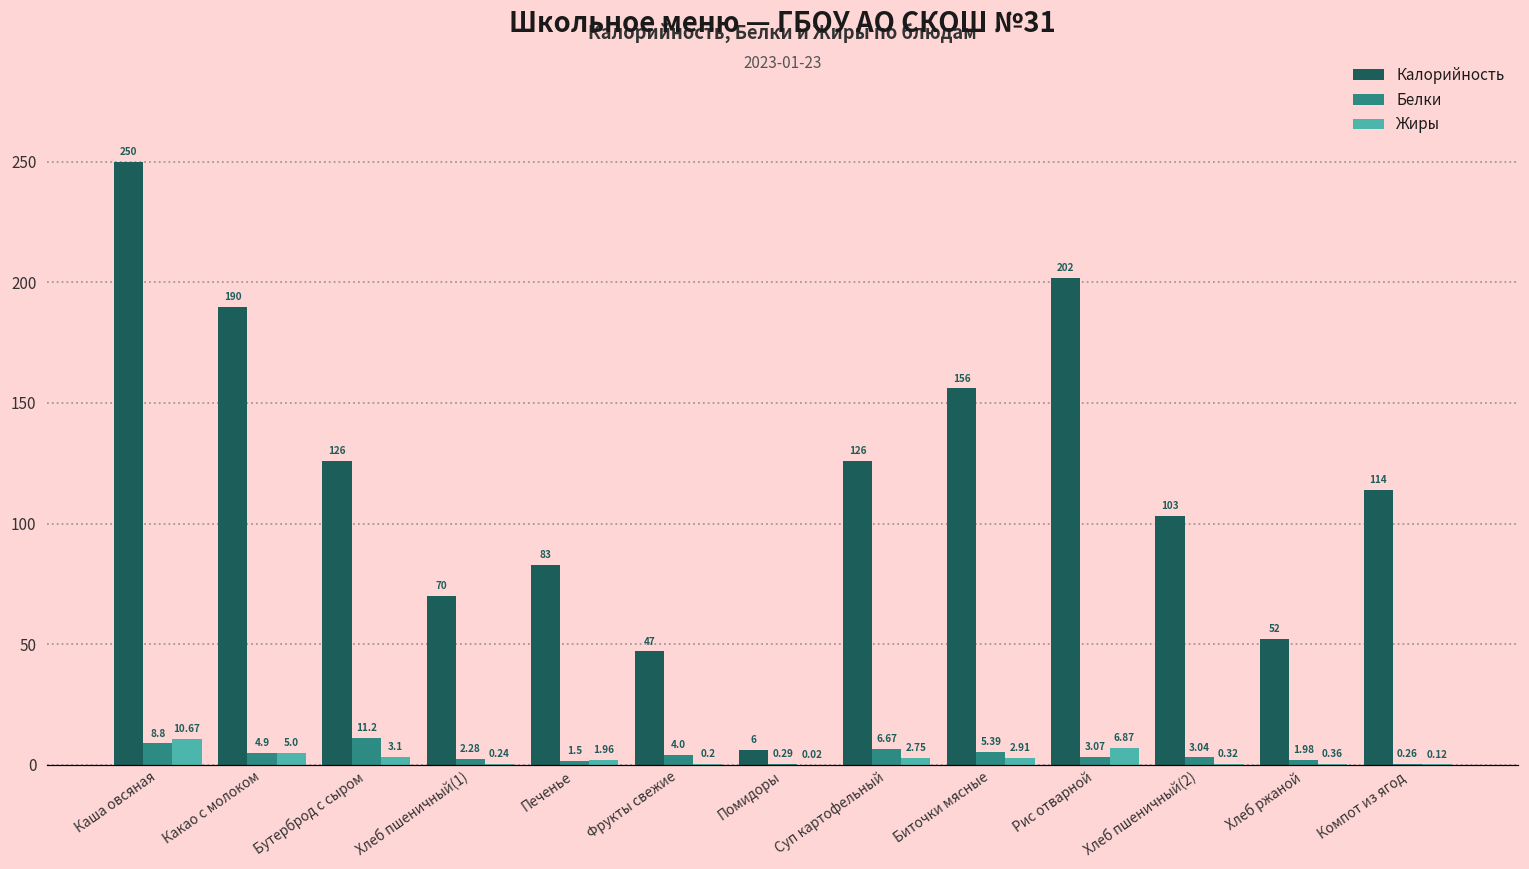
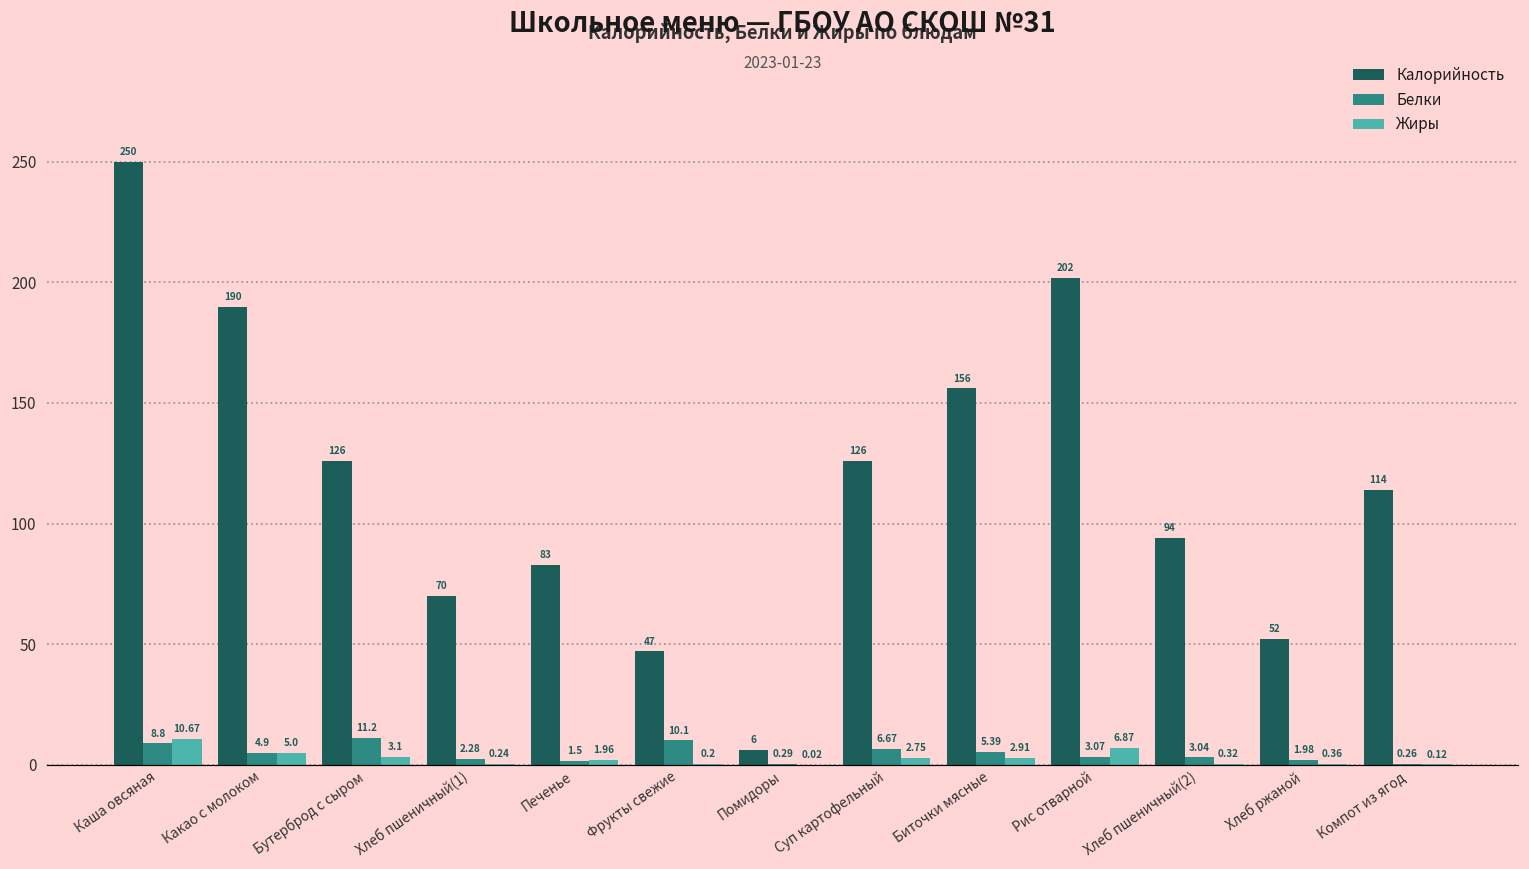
  {
    "Калорийность": {
      "Каша овсяная": 250,
      "Какао с молоком": 190,
      "Бутерброд с сыром": 126,
      "Хлеб пшеничный(1)": 70,
      "Печенье": 83,
      "Фрукты свежие": 47,
      "Помидоры": 6,
      "Суп картофельный": 126,
      "Биточки мясные": 156,
      "Рис отварной": 202,
-     "Хлеб пшеничный(2)": 103,
+     "Хлеб пшеничный(2)": 94,
      "Хлеб ржаной": 52,
      "Компот из ягод": 114
    },
    "Белки": {
      "Каша овсяная": 8.8,
      "Какао с молоком": 4.9,
      "Бутерброд с сыром": 11.2,
      "Хлеб пшеничный(1)": 2.28,
      "Печенье": 1.5,
-     "Фрукты свежие": 4.0,
+     "Фрукты свежие": 10.1,
      "Помидоры": 0.29,
      "Суп картофельный": 6.67,
      "Биточки мясные": 5.39,
      "Рис отварной": 3.07,
      "Хлеб пшеничный(2)": 3.04,
      "Хлеб ржаной": 1.98,
      "Компот из ягод": 0.26
    },
    "Жиры": {
      "Каша овсяная": 10.67,
      "Какао с молоком": 5.0,
      "Бутерброд с сыром": 3.1,
      "Хлеб пшеничный(1)": 0.24,
      "Печенье": 1.96,
      "Фрукты свежие": 0.2,
      "Помидоры": 0.02,
      "Суп картофельный": 2.75,
      "Биточки мясные": 2.91,
      "Рис отварной": 6.87,
      "Хлеб пшеничный(2)": 0.32,
      "Хлеб ржаной": 0.36,
      "Компот из ягод": 0.12
    }
  }
